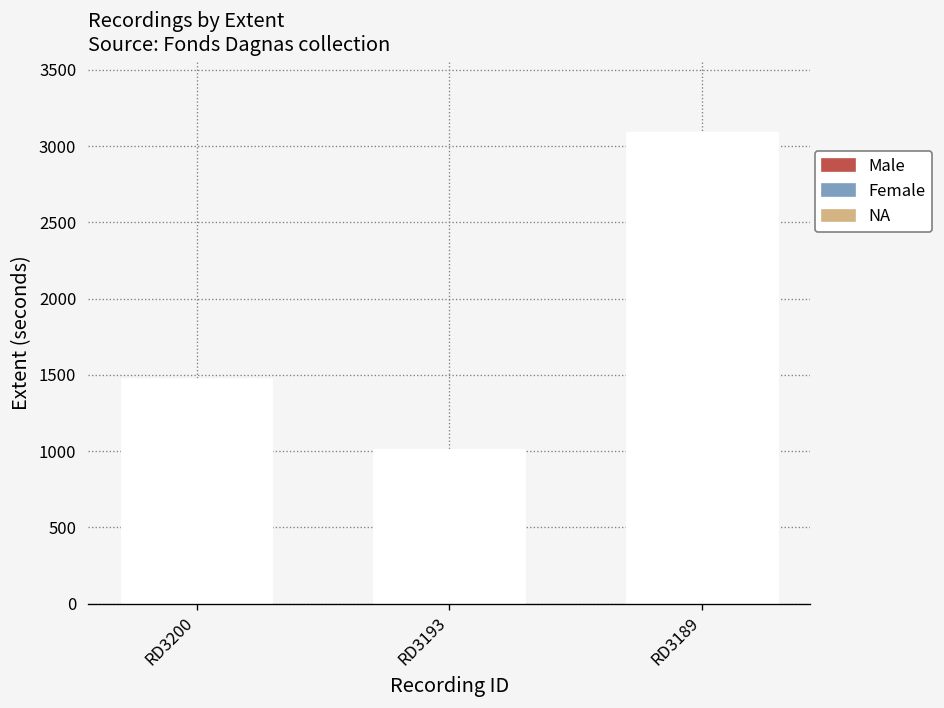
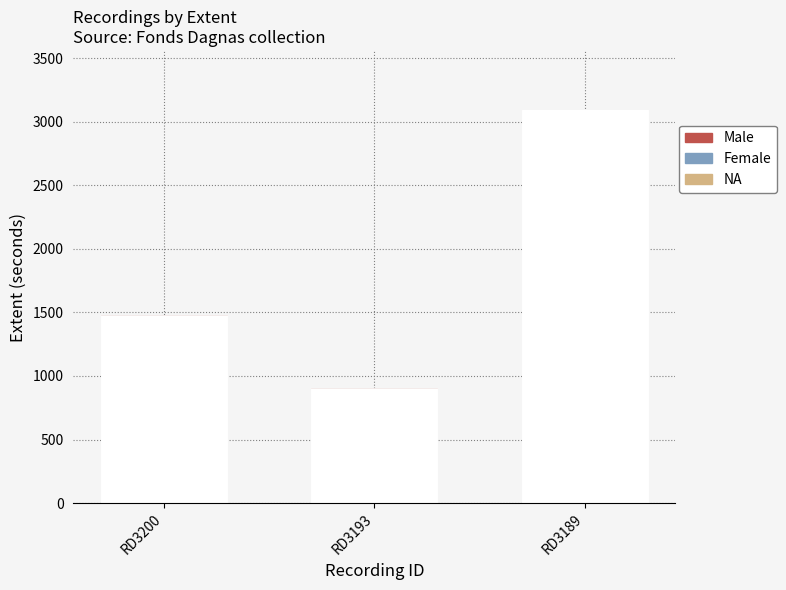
  {
    "RD3200": 1480,
-   "RD3193": 1010,
+   "RD3193": 900,
    "RD3189": 3090
  }
